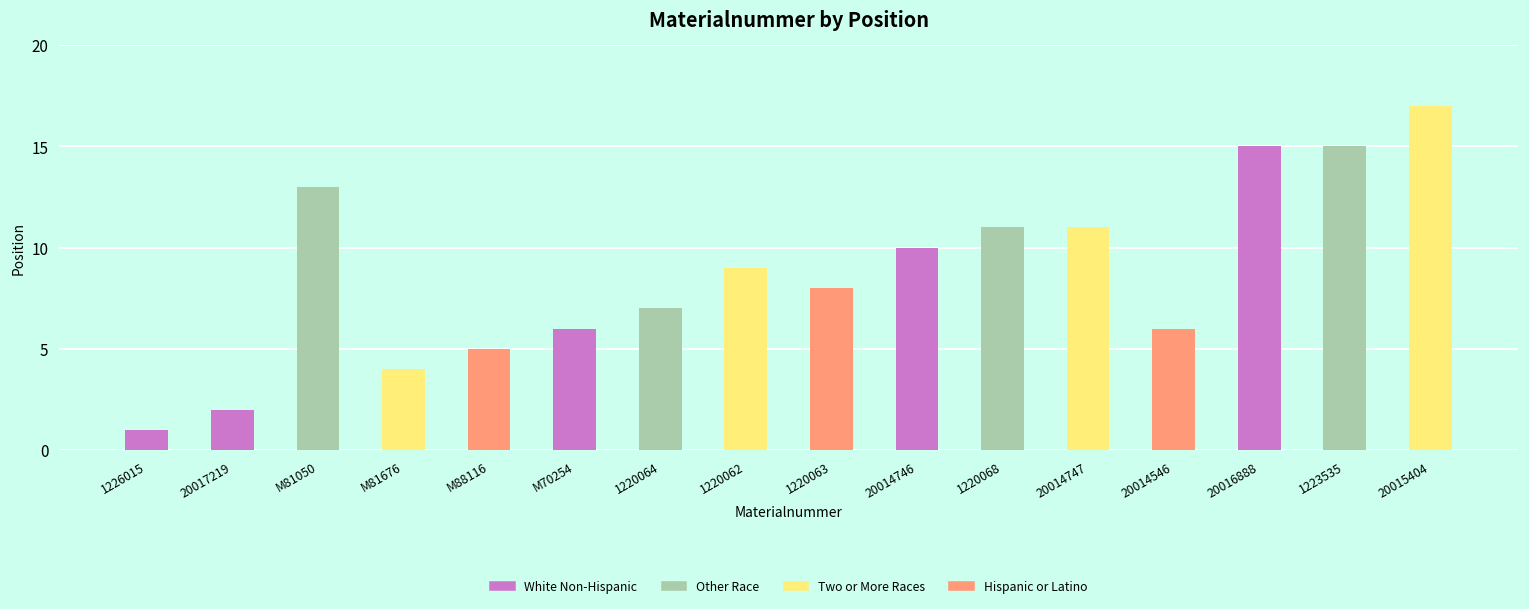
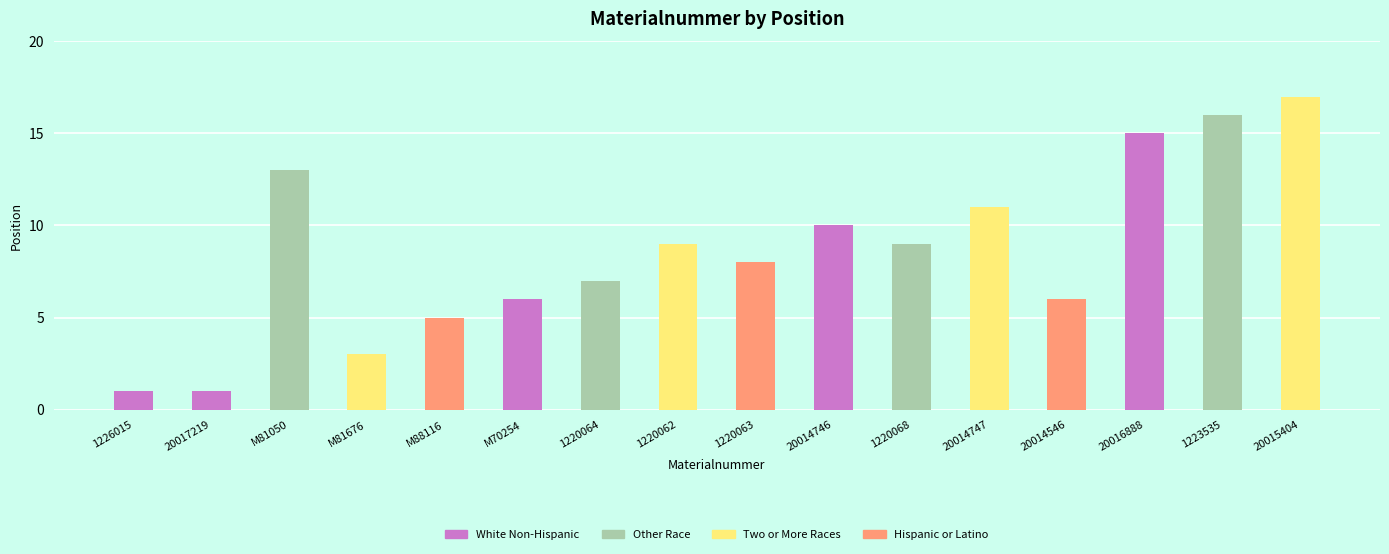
  {
    "1226015": 1,
-   "20017219": 2,
+   "20017219": 1,
    "M81050": 13,
-   "M81676": 4,
+   "M81676": 3,
    "M88116": 5,
    "M70254": 6,
    "1220064": 7,
    "1220062": 9,
    "1220063": 8,
    "20014746": 10,
-   "1220068": 11,
+   "1220068": 9,
    "20014747": 11,
    "20014546": 6,
    "20016888": 15,
-   "1223535": 15,
+   "1223535": 16,
    "20015404": 17
  }
